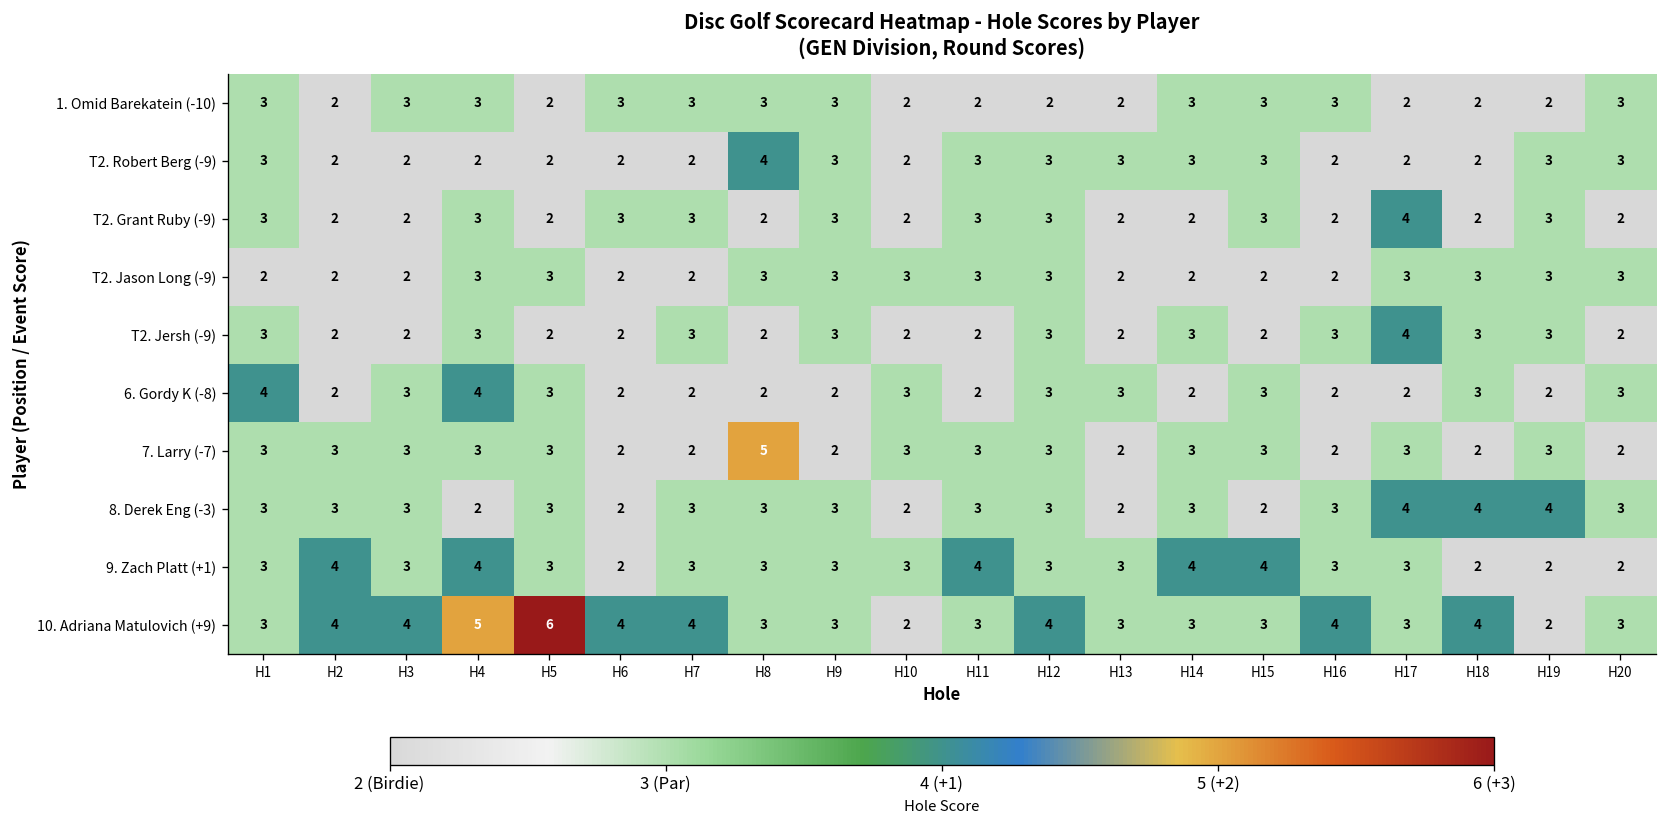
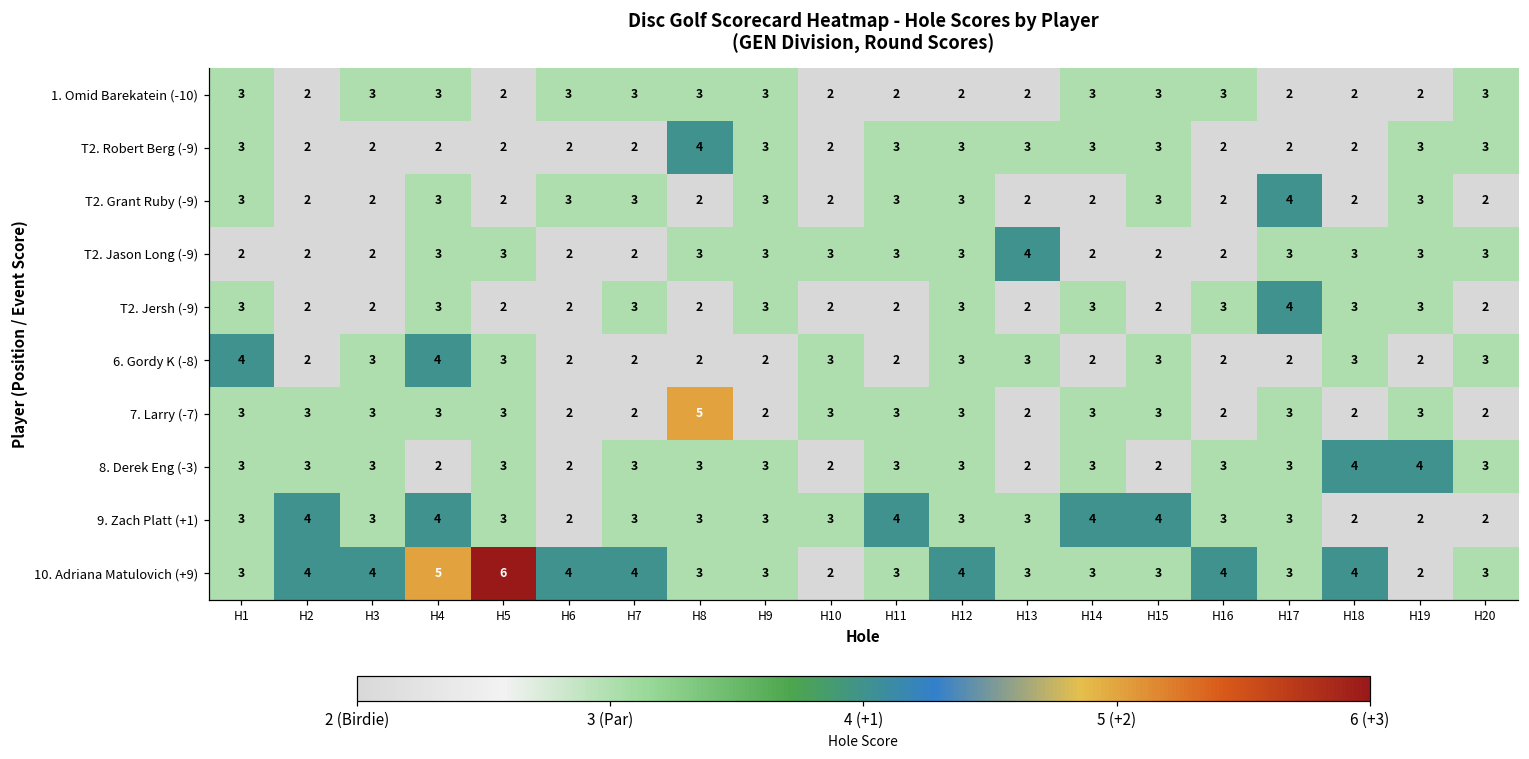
  {
    "1. Omid Barekatein (-10)": {
      "H1": 3,
      "H2": 2,
      "H3": 3,
      "H4": 3,
      "H5": 2,
      "H6": 3,
      "H7": 3,
      "H8": 3,
      "H9": 3,
      "H10": 2,
      "H11": 2,
      "H12": 2,
      "H13": 2,
      "H14": 3,
      "H15": 3,
      "H16": 3,
      "H17": 2,
      "H18": 2,
      "H19": 2,
      "H20": 3
    },
    "T2. Robert Berg (-9)": {
      "H1": 3,
      "H2": 2,
      "H3": 2,
      "H4": 2,
      "H5": 2,
      "H6": 2,
      "H7": 2,
      "H8": 4,
      "H9": 3,
      "H10": 2,
      "H11": 3,
      "H12": 3,
      "H13": 3,
      "H14": 3,
      "H15": 3,
      "H16": 2,
      "H17": 2,
      "H18": 2,
      "H19": 3,
      "H20": 3
    },
    "T2. Grant Ruby (-9)": {
      "H1": 3,
      "H2": 2,
      "H3": 2,
      "H4": 3,
      "H5": 2,
      "H6": 3,
      "H7": 3,
      "H8": 2,
      "H9": 3,
      "H10": 2,
      "H11": 3,
      "H12": 3,
      "H13": 2,
      "H14": 2,
      "H15": 3,
      "H16": 2,
      "H17": 4,
      "H18": 2,
      "H19": 3,
      "H20": 2
    },
    "T2. Jason Long (-9)": {
      "H1": 2,
      "H2": 2,
      "H3": 2,
      "H4": 3,
      "H5": 3,
      "H6": 2,
      "H7": 2,
      "H8": 3,
      "H9": 3,
      "H10": 3,
      "H11": 3,
      "H12": 3,
-     "H13": 2,
+     "H13": 4,
      "H14": 2,
      "H15": 2,
      "H16": 2,
      "H17": 3,
      "H18": 3,
      "H19": 3,
      "H20": 3
    },
    "T2. Jersh (-9)": {
      "H1": 3,
      "H2": 2,
      "H3": 2,
      "H4": 3,
      "H5": 2,
      "H6": 2,
      "H7": 3,
      "H8": 2,
      "H9": 3,
      "H10": 2,
      "H11": 2,
      "H12": 3,
      "H13": 2,
      "H14": 3,
      "H15": 2,
      "H16": 3,
      "H17": 4,
      "H18": 3,
      "H19": 3,
      "H20": 2
    },
    "6. Gordy K (-8)": {
      "H1": 4,
      "H2": 2,
      "H3": 3,
      "H4": 4,
      "H5": 3,
      "H6": 2,
      "H7": 2,
      "H8": 2,
      "H9": 2,
      "H10": 3,
      "H11": 2,
      "H12": 3,
      "H13": 3,
      "H14": 2,
      "H15": 3,
      "H16": 2,
      "H17": 2,
      "H18": 3,
      "H19": 2,
      "H20": 3
    },
    "7. Larry (-7)": {
      "H1": 3,
      "H2": 3,
      "H3": 3,
      "H4": 3,
      "H5": 3,
      "H6": 2,
      "H7": 2,
      "H8": 5,
      "H9": 2,
      "H10": 3,
      "H11": 3,
      "H12": 3,
      "H13": 2,
      "H14": 3,
      "H15": 3,
      "H16": 2,
      "H17": 3,
      "H18": 2,
      "H19": 3,
      "H20": 2
    },
    "8. Derek Eng (-3)": {
      "H1": 3,
      "H2": 3,
      "H3": 3,
      "H4": 2,
      "H5": 3,
      "H6": 2,
      "H7": 3,
      "H8": 3,
      "H9": 3,
      "H10": 2,
      "H11": 3,
      "H12": 3,
      "H13": 2,
      "H14": 3,
      "H15": 2,
      "H16": 3,
-     "H17": 4,
+     "H17": 3,
      "H18": 4,
      "H19": 4,
      "H20": 3
    },
    "9. Zach Platt (+1)": {
      "H1": 3,
      "H2": 4,
      "H3": 3,
      "H4": 4,
      "H5": 3,
      "H6": 2,
      "H7": 3,
      "H8": 3,
      "H9": 3,
      "H10": 3,
      "H11": 4,
      "H12": 3,
      "H13": 3,
      "H14": 4,
      "H15": 4,
      "H16": 3,
      "H17": 3,
      "H18": 2,
      "H19": 2,
      "H20": 2
    },
    "10. Adriana Matulovich (+9)": {
      "H1": 3,
      "H2": 4,
      "H3": 4,
      "H4": 5,
      "H5": 6,
      "H6": 4,
      "H7": 4,
      "H8": 3,
      "H9": 3,
      "H10": 2,
      "H11": 3,
      "H12": 4,
      "H13": 3,
      "H14": 3,
      "H15": 3,
      "H16": 4,
      "H17": 3,
      "H18": 4,
      "H19": 2,
      "H20": 3
    }
  }
